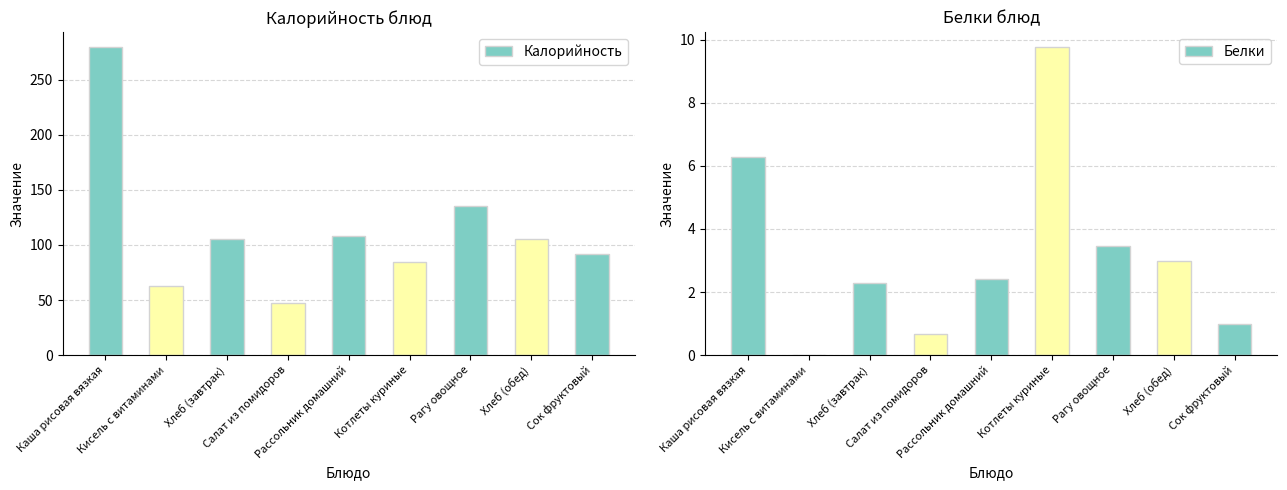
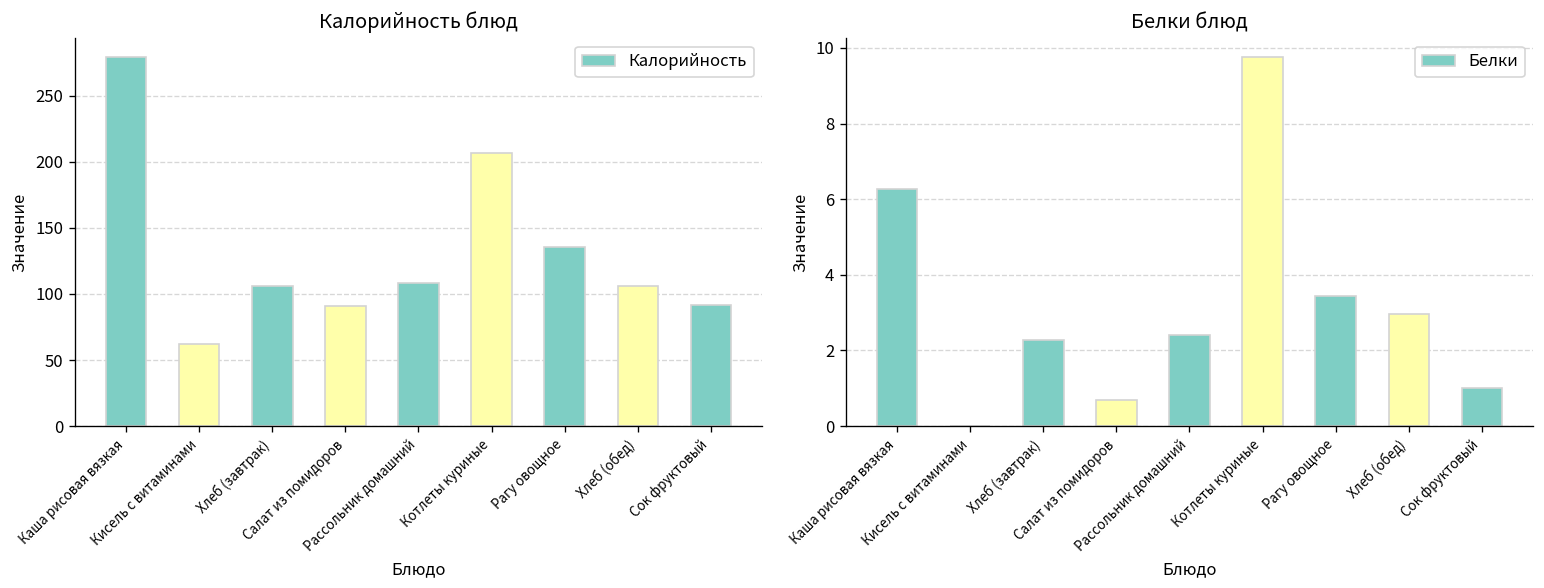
  {
    "Калорийность блюд": {
      "Каша рисовая вязкая": 279,
      "Кисель с витаминами": 62,
      "Хлеб (завтрак)": 106,
-     "Салат из помидоров": 47,
+     "Салат из помидоров": 91,
      "Рассольник домашний": 108,
-     "Котлеты куриные": 85,
+     "Котлеты куриные": 207,
      "Рагу овощное": 135,
      "Хлеб (обед)": 106,
      "Сок фруктовый": 92
    },
    "Белки блюд": {
      "Каша рисовая вязкая": 6.3,
      "Кисель с витаминами": 0.0,
      "Хлеб (завтрак)": 2.3,
      "Салат из помидоров": 0.7,
      "Рассольник домашний": 2.4,
      "Котлеты куриные": 9.8,
      "Рагу овощное": 3.5,
      "Хлеб (обед)": 3.0,
      "Сок фруктовый": 1.0
    }
  }
